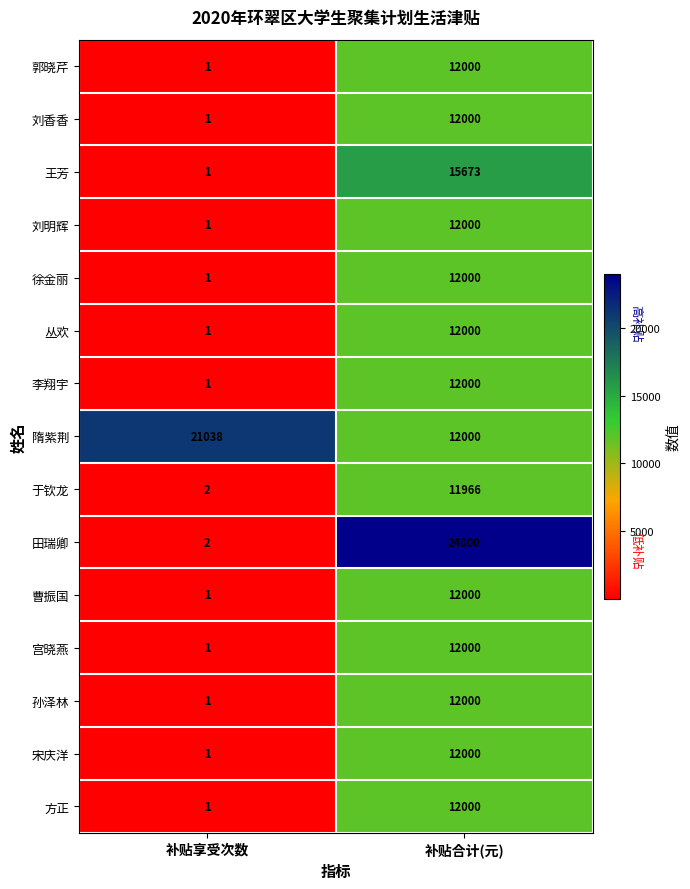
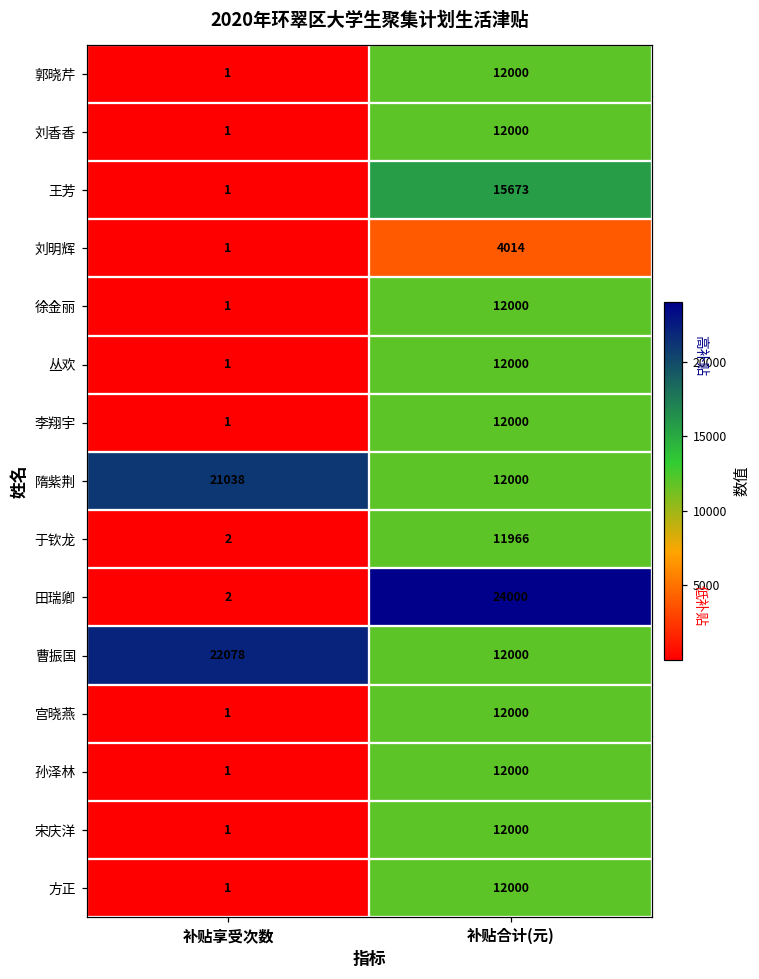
  {
    "郭晓芹": {
      "补贴享受次数": 1,
      "补贴合计(元)": 12000
    },
    "刘香香": {
      "补贴享受次数": 1,
      "补贴合计(元)": 12000
    },
    "王芳": {
      "补贴享受次数": 1,
      "补贴合计(元)": 15673
    },
    "刘明辉": {
      "补贴享受次数": 1,
-     "补贴合计(元)": 12000
+     "补贴合计(元)": 4014
    },
    "徐金丽": {
      "补贴享受次数": 1,
      "补贴合计(元)": 12000
    },
    "丛欢": {
      "补贴享受次数": 1,
      "补贴合计(元)": 12000
    },
    "李翔宇": {
      "补贴享受次数": 1,
      "补贴合计(元)": 12000
    },
    "隋紫荆": {
      "补贴享受次数": 21038,
      "补贴合计(元)": 12000
    },
    "于钦龙": {
      "补贴享受次数": 2,
      "补贴合计(元)": 11966
    },
    "田瑞卿": {
      "补贴享受次数": 2,
      "补贴合计(元)": 24000
    },
    "曹振国": {
-     "补贴享受次数": 1,
+     "补贴享受次数": 22078,
      "补贴合计(元)": 12000
    },
    "宫晓燕": {
      "补贴享受次数": 1,
      "补贴合计(元)": 12000
    },
    "孙泽林": {
      "补贴享受次数": 1,
      "补贴合计(元)": 12000
    },
    "宋庆洋": {
      "补贴享受次数": 1,
      "补贴合计(元)": 12000
    },
    "方正": {
      "补贴享受次数": 1,
      "补贴合计(元)": 12000
    }
  }
